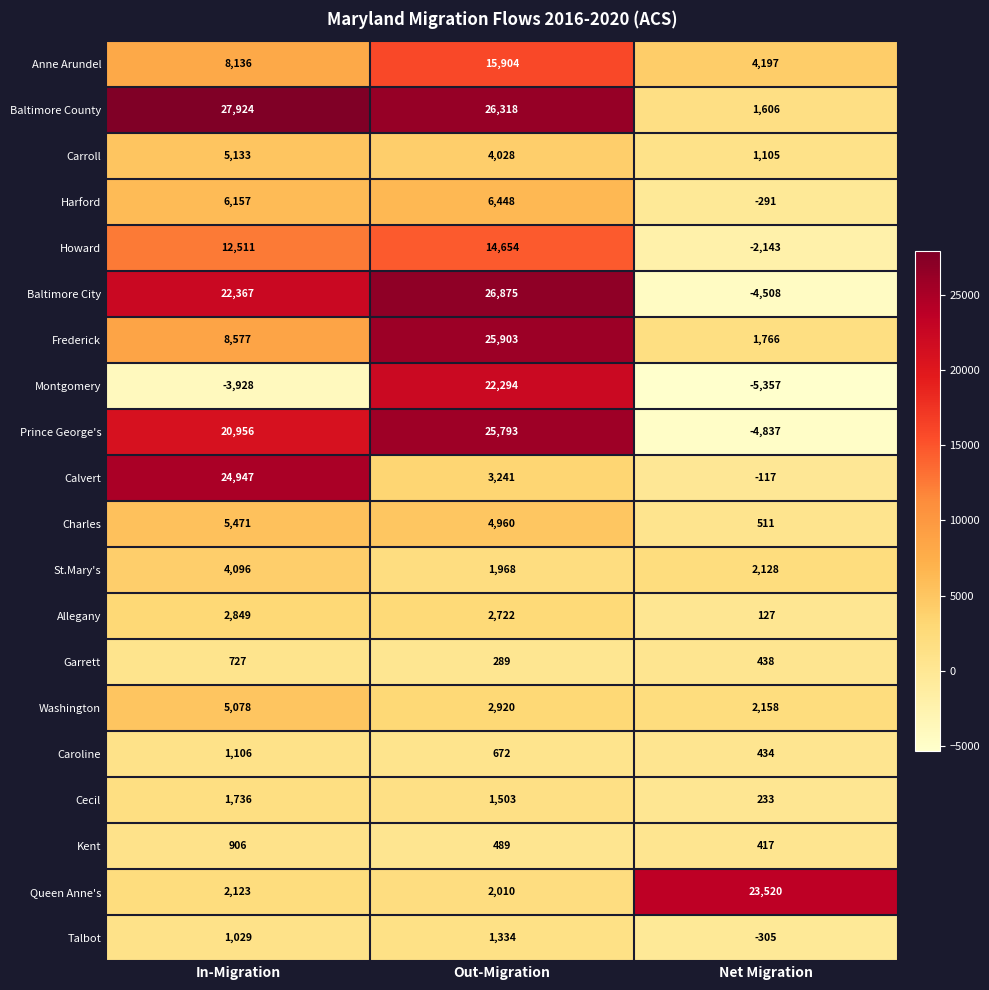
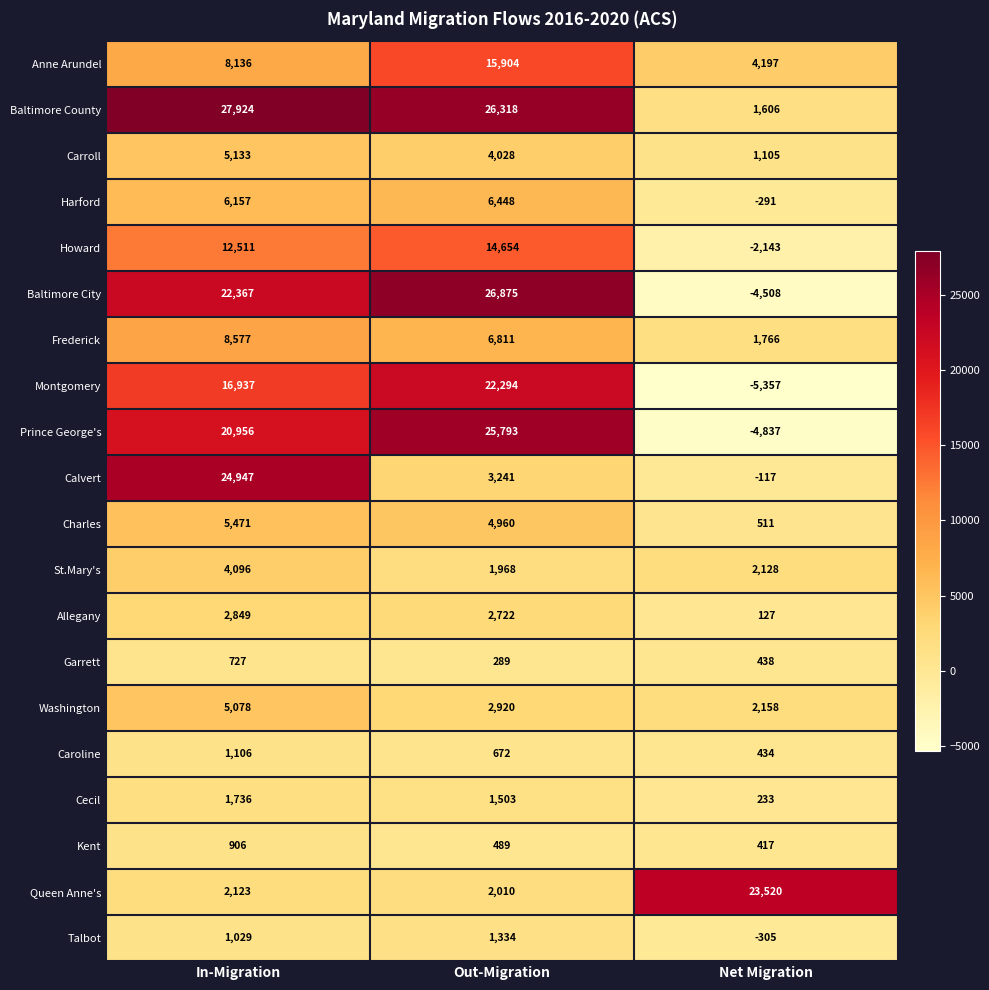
  {
    "Anne Arundel": {
      "In-Migration": "8,136",
      "Out-Migration": "15,904",
      "Net Migration": "4,197"
    },
    "Baltimore County": {
      "In-Migration": "27,924",
      "Out-Migration": "26,318",
      "Net Migration": "1,606"
    },
    "Carroll": {
      "In-Migration": "5,133",
      "Out-Migration": "4,028",
      "Net Migration": "1,105"
    },
    "Harford": {
      "In-Migration": "6,157",
      "Out-Migration": "6,448",
      "Net Migration": "-291"
    },
    "Howard": {
      "In-Migration": "12,511",
      "Out-Migration": "14,654",
      "Net Migration": "-2,143"
    },
    "Baltimore City": {
      "In-Migration": "22,367",
      "Out-Migration": "26,875",
      "Net Migration": "-4,508"
    },
    "Frederick": {
      "In-Migration": "8,577",
-     "Out-Migration": "25,903",
+     "Out-Migration": "6,811",
      "Net Migration": "1,766"
    },
    "Montgomery": {
-     "In-Migration": "-3,928",
+     "In-Migration": "16,937",
      "Out-Migration": "22,294",
      "Net Migration": "-5,357"
    },
    "Prince George's": {
      "In-Migration": "20,956",
      "Out-Migration": "25,793",
      "Net Migration": "-4,837"
    },
    "Calvert": {
      "In-Migration": "24,947",
      "Out-Migration": "3,241",
      "Net Migration": "-117"
    },
    "Charles": {
      "In-Migration": "5,471",
      "Out-Migration": "4,960",
      "Net Migration": "511"
    },
    "St.Mary's": {
      "In-Migration": "4,096",
      "Out-Migration": "1,968",
      "Net Migration": "2,128"
    },
    "Allegany": {
      "In-Migration": "2,849",
      "Out-Migration": "2,722",
      "Net Migration": "127"
    },
    "Garrett": {
      "In-Migration": "727",
      "Out-Migration": "289",
      "Net Migration": "438"
    },
    "Washington": {
      "In-Migration": "5,078",
      "Out-Migration": "2,920",
      "Net Migration": "2,158"
    },
    "Caroline": {
      "In-Migration": "1,106",
      "Out-Migration": "672",
      "Net Migration": "434"
    },
    "Cecil": {
      "In-Migration": "1,736",
      "Out-Migration": "1,503",
      "Net Migration": "233"
    },
    "Kent": {
      "In-Migration": "906",
      "Out-Migration": "489",
      "Net Migration": "417"
    },
    "Queen Anne's": {
      "In-Migration": "2,123",
      "Out-Migration": "2,010",
      "Net Migration": "23,520"
    },
    "Talbot": {
      "In-Migration": "1,029",
      "Out-Migration": "1,334",
      "Net Migration": "-305"
    }
  }
